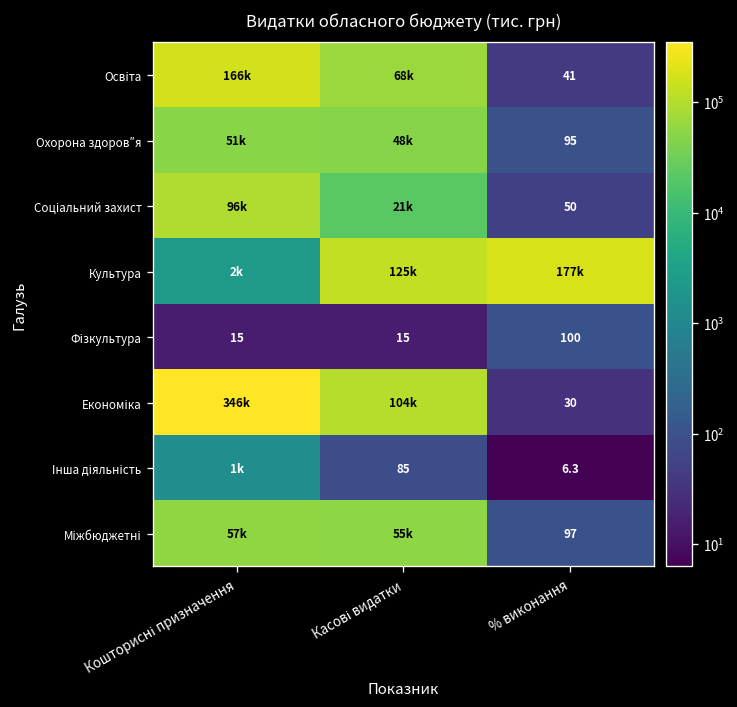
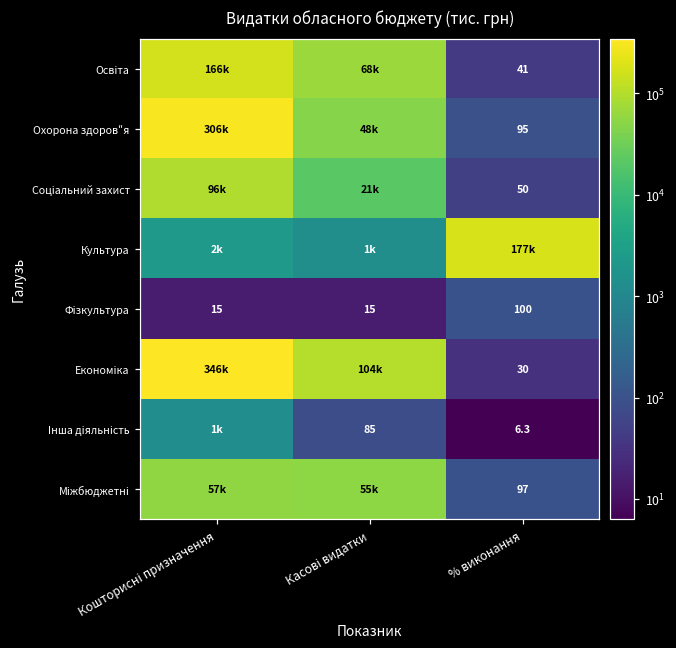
  {
    "Освіта": {
      "Кошторисні призначення": "166k",
      "Касові видатки": "68k",
      "% виконання": "41"
    },
    "Охорона здоровʺя": {
-     "Кошторисні призначення": "51k",
+     "Кошторисні призначення": "306k",
      "Касові видатки": "48k",
      "% виконання": "95"
    },
    "Соціальний захист": {
      "Кошторисні призначення": "96k",
      "Касові видатки": "21k",
      "% виконання": "50"
    },
    "Культура": {
      "Кошторисні призначення": "2k",
-     "Касові видатки": "125k",
+     "Касові видатки": "1k",
      "% виконання": "177k"
    },
    "Фізкультура": {
      "Кошторисні призначення": "15",
      "Касові видатки": "15",
      "% виконання": "100"
    },
    "Економіка": {
      "Кошторисні призначення": "346k",
      "Касові видатки": "104k",
      "% виконання": "30"
    },
    "Інша діяльність": {
      "Кошторисні призначення": "1k",
      "Касові видатки": "85",
      "% виконання": "6.3"
    },
    "Міжбюджетні": {
      "Кошторисні призначення": "57k",
      "Касові видатки": "55k",
      "% виконання": "97"
    }
  }
